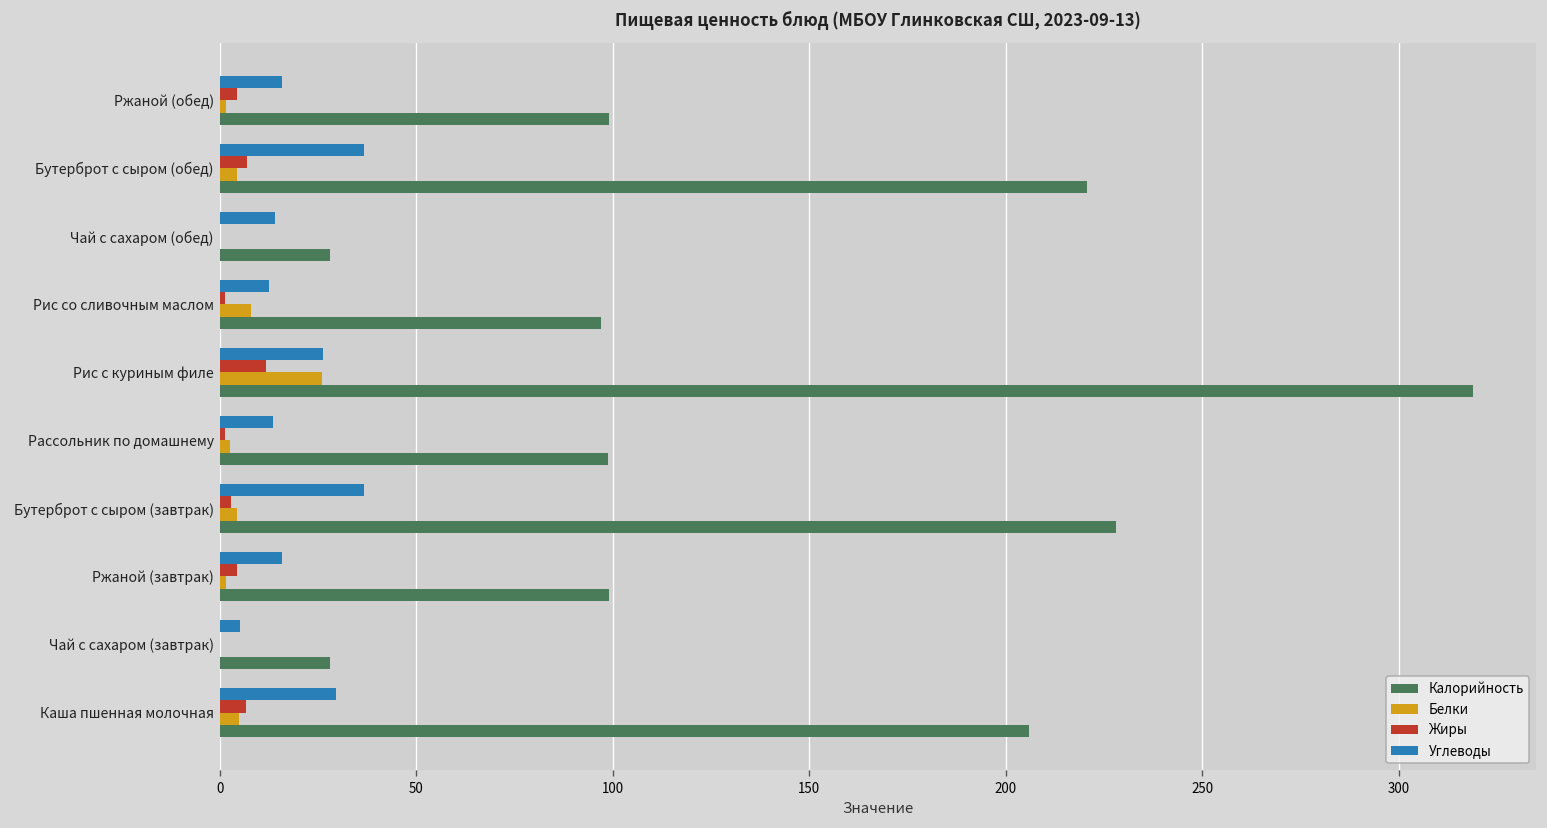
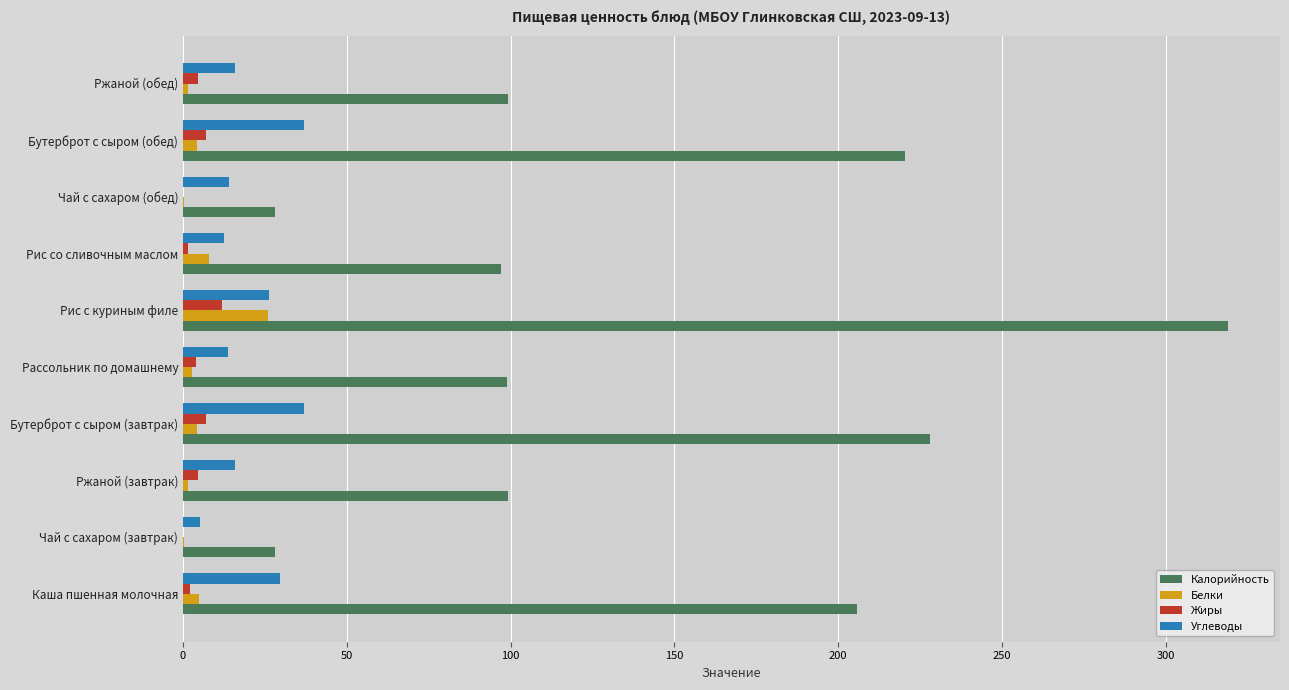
  {
    "Калорийность": {
      "Ржаной (обед)": 99,
      "Бутерброт с сыром (обед)": 221,
      "Чай с сахаром (обед)": 28,
      "Рис со сливочным маслом": 97,
      "Рис с куриным филе": 319,
      "Рассольник по домашнему": 99,
      "Бутерброт с сыром (завтрак)": 228,
      "Ржаной (завтрак)": 99,
      "Чай с сахаром (завтрак)": 28,
      "Каша пшенная молочная": 206
    },
    "Белки": {
      "Ржаной (обед)": 2,
      "Бутерброт с сыром (обед)": 4,
      "Рис со сливочным маслом": 8,
      "Рис с куриным филе": 26,
      "Рассольник по домашнему": 3,
      "Бутерброт с сыром (завтрак)": 4,
      "Ржаной (завтрак)": 2,
      "Каша пшенная молочная": 5
    },
    "Жиры": {
      "Ржаной (обед)": 4,
      "Бутерброт с сыром (обед)": 7,
      "Чай с сахаром (обед)": 0,
      "Рис со сливочным маслом": 1,
      "Рис с куриным филе": 12,
-     "Рассольник по домашнему": 1,
-     "Бутерброт с сыром (завтрак)": 3,
+     "Рассольник по домашнему": 4,
+     "Бутерброт с сыром (завтрак)": 7,
      "Ржаной (завтрак)": 4,
      "Чай с сахаром (завтрак)": 0,
-     "Каша пшенная молочная": 7
+     "Каша пшенная молочная": 2
    },
    "Углеводы": {
      "Ржаной (обед)": 16,
      "Бутерброт с сыром (обед)": 37,
      "Чай с сахаром (обед)": 14,
      "Рис со сливочным маслом": 13,
      "Рис с куриным филе": 26,
      "Рассольник по домашнему": 14,
      "Бутерброт с сыром (завтрак)": 37,
      "Ржаной (завтрак)": 16,
      "Чай с сахаром (завтрак)": 5,
      "Каша пшенная молочная": 30
    }
  }
